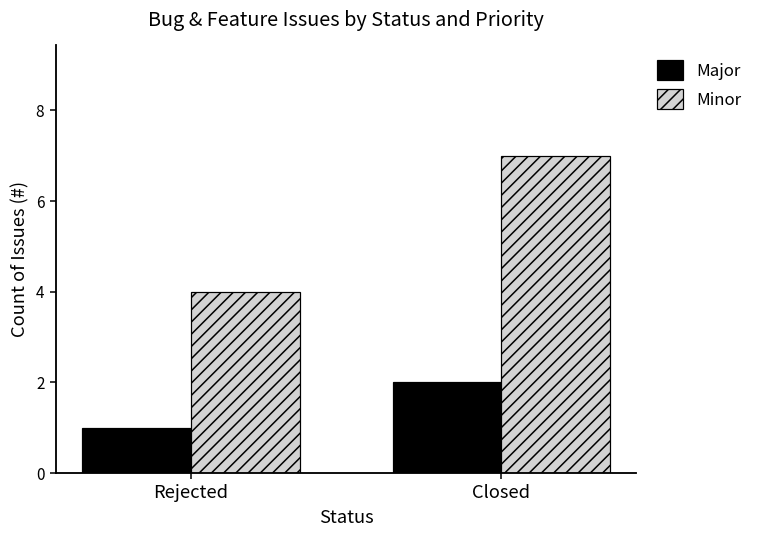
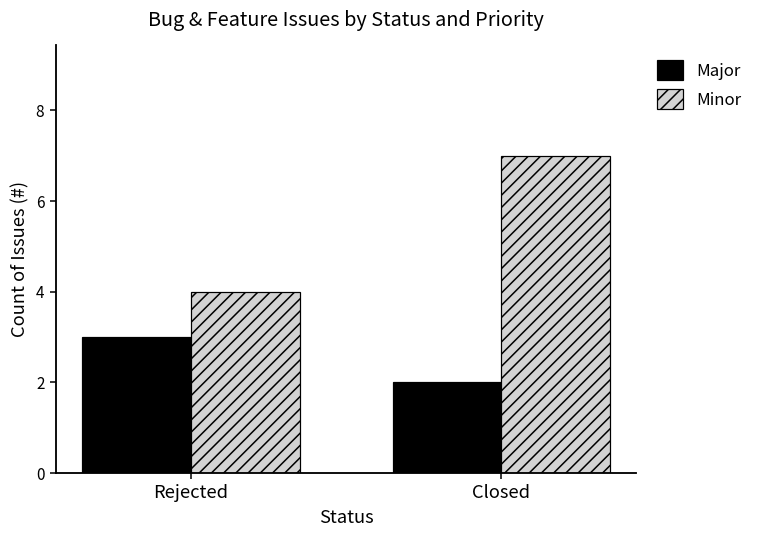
  {
    "Major": {
-     "Rejected": 1,
+     "Rejected": 3,
      "Closed": 2
    },
    "Minor": {
      "Rejected": 4,
      "Closed": 7
    }
  }
